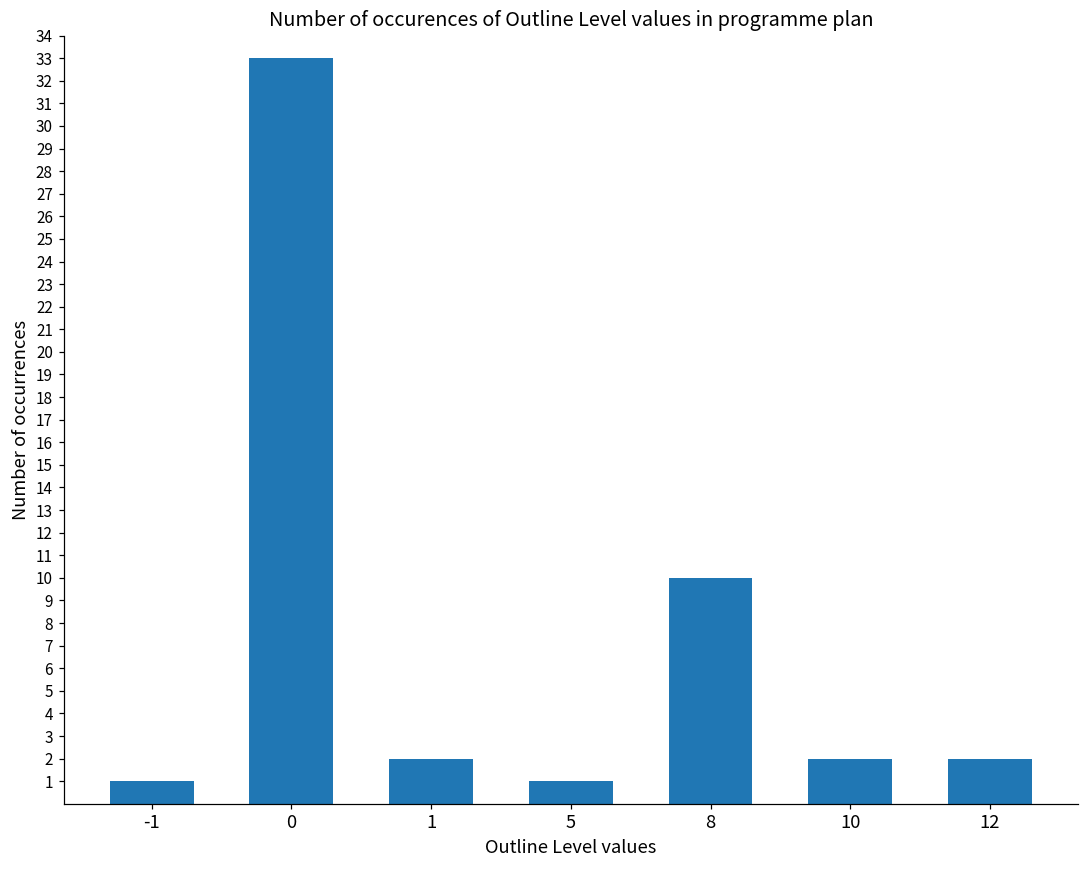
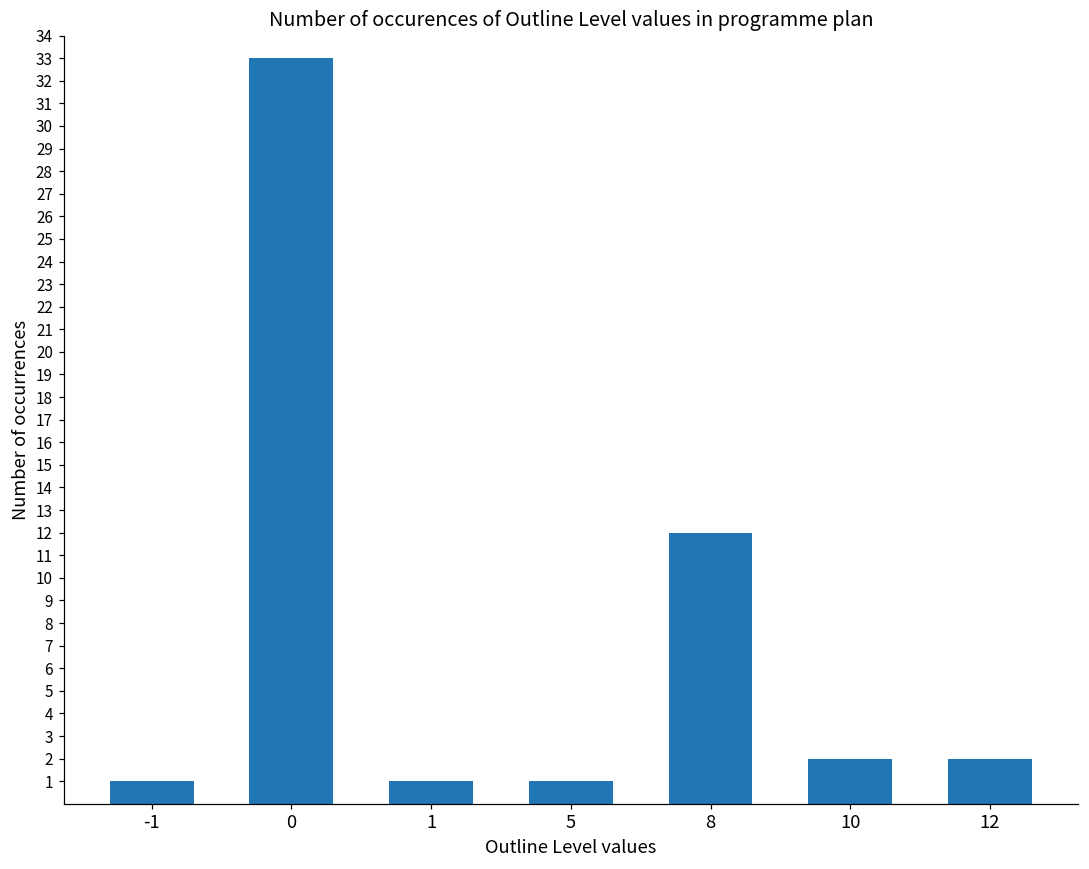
  {
    "-1": 1,
    "0": 33,
-   "1": 2,
+   "1": 1,
    "5": 1,
-   "8": 10,
+   "8": 12,
    "10": 2,
    "12": 2
  }
